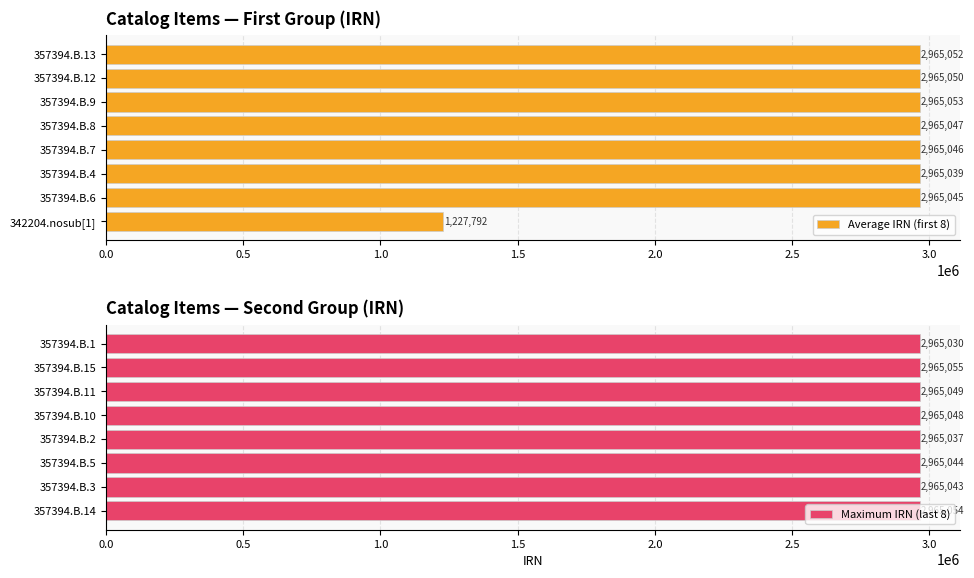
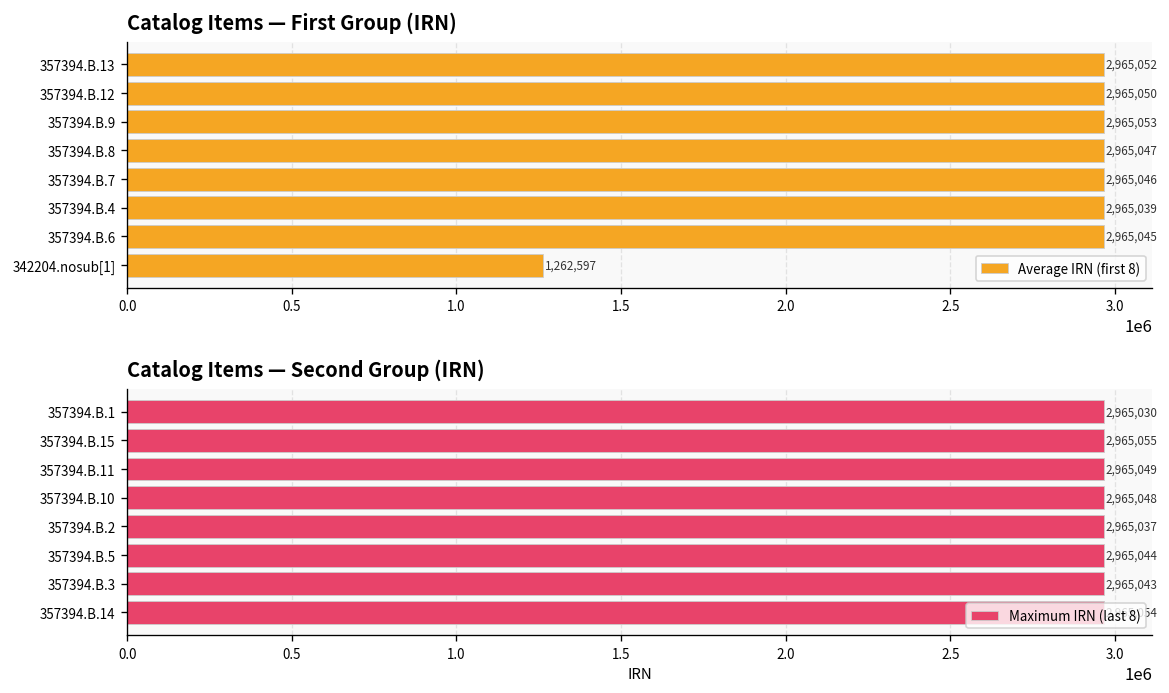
  {
    "Catalog Items — First Group (IRN)": {
      "357394.B.13": "2,965,052",
      "357394.B.12": "2,965,050",
      "357394.B.9": "2,965,053",
      "357394.B.8": "2,965,047",
      "357394.B.7": "2,965,046",
      "357394.B.4": "2,965,039",
      "357394.B.6": "2,965,045",
-     "342204.nosub[1]": "1,227,792"
+     "342204.nosub[1]": "1,262,597"
    },
    "Catalog Items — Second Group (IRN)": {
      "357394.B.1": "2,965,030",
      "357394.B.15": "2,965,055",
      "357394.B.11": "2,965,049",
      "357394.B.10": "2,965,048",
      "357394.B.2": "2,965,037",
      "357394.B.5": "2,965,044",
      "357394.B.3": "2,965,043"
    }
  }
